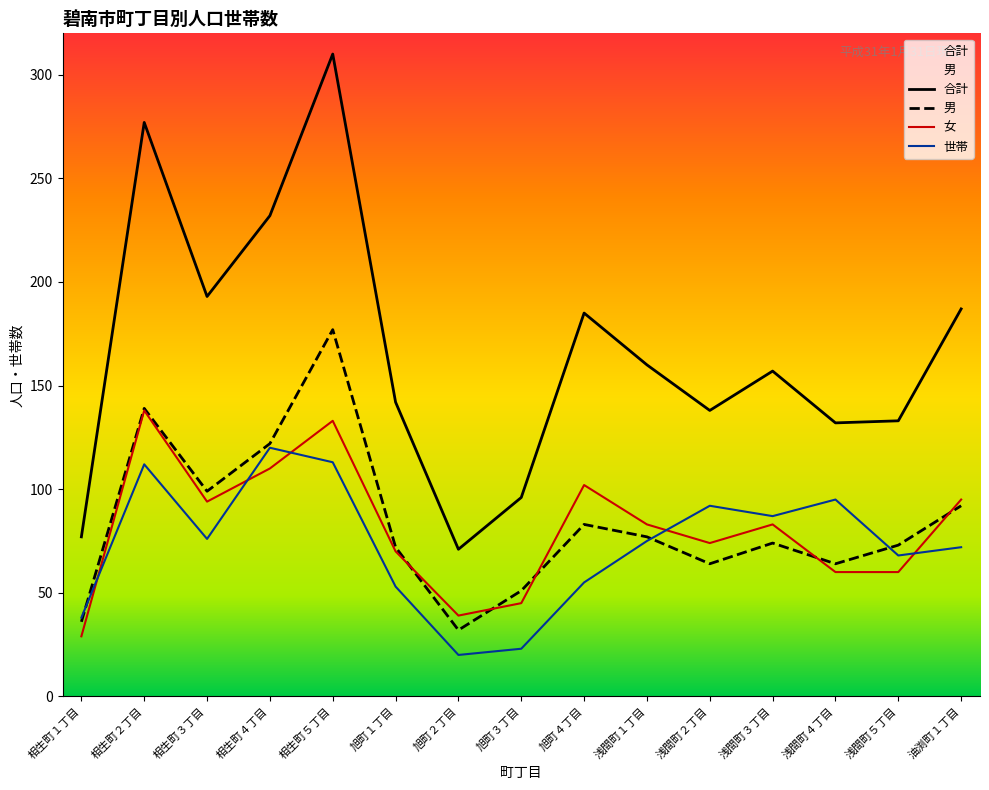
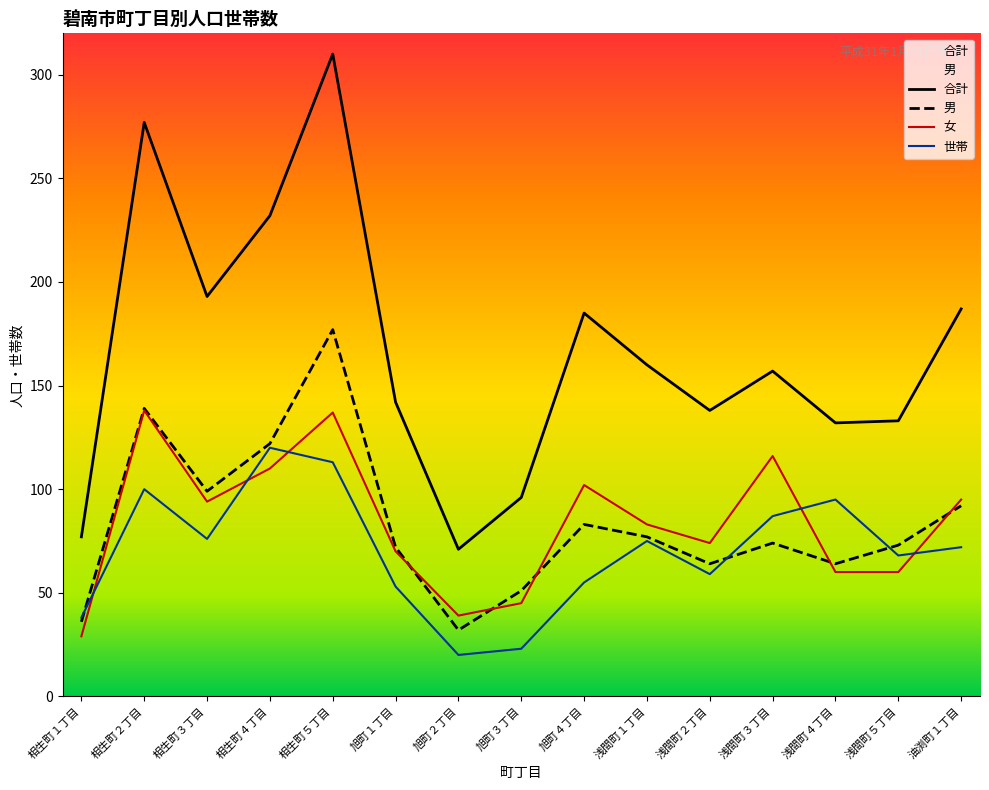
  {
    "女": {
      "相生町１丁目": 29,
      "相生町３丁目": 94,
      "相生町４丁目": 110,
-     "相生町５丁目": 133,
+     "相生町５丁目": 137,
      "旭町１丁目": 70,
      "旭町２丁目": 39,
      "旭町３丁目": 45,
      "旭町４丁目": 102,
      "浅間町１丁目": 83,
      "浅間町２丁目": 74,
-     "浅間町３丁目": 83,
+     "浅間町３丁目": 116,
      "浅間町４丁目": 60,
      "浅間町５丁目": 60,
      "油渕町１丁目": 95
    },
    "世帯": {
      "相生町１丁目": 38,
-     "相生町２丁目": 112,
+     "相生町２丁目": 100,
      "相生町３丁目": 76,
      "相生町４丁目": 120,
      "相生町５丁目": 113,
      "旭町１丁目": 53,
      "旭町２丁目": 20,
      "旭町３丁目": 23,
      "旭町４丁目": 55,
      "浅間町１丁目": 75,
-     "浅間町２丁目": 92,
+     "浅間町２丁目": 59,
      "浅間町３丁目": 87,
      "浅間町４丁目": 95,
      "浅間町５丁目": 68,
      "油渕町１丁目": 72
    }
  }
